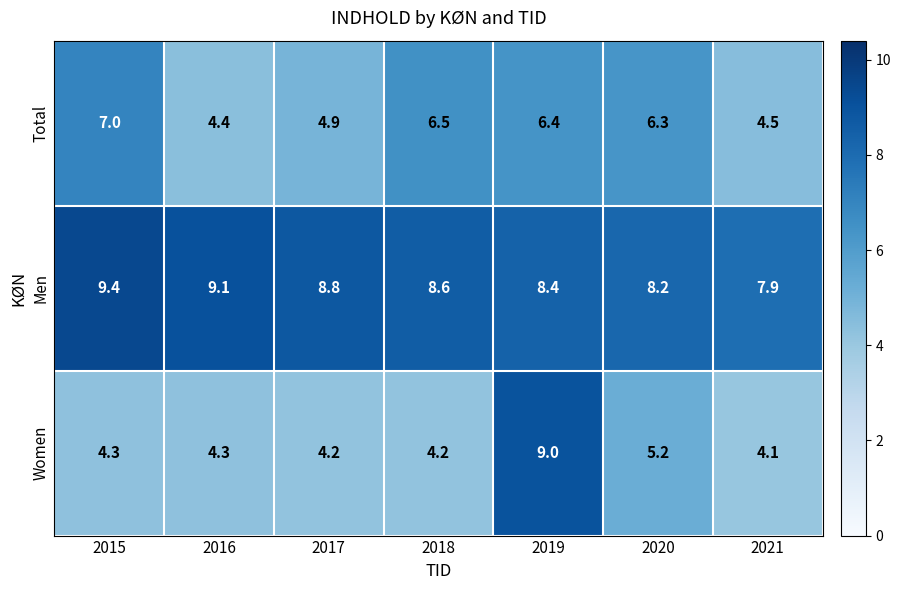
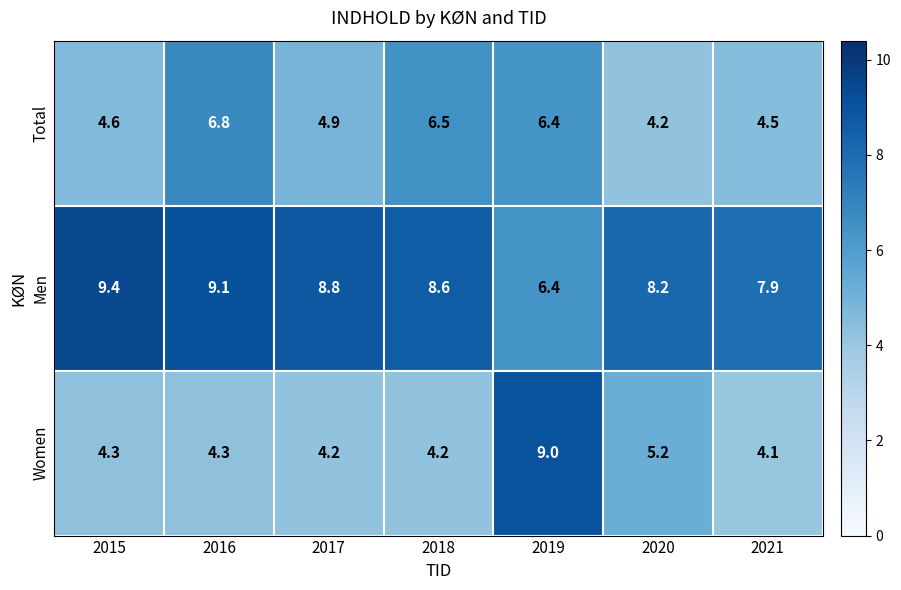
  {
    "Total": {
-     "2015": 7.0,
-     "2016": 4.4,
+     "2015": 4.6,
+     "2016": 6.8,
      "2017": 4.9,
      "2018": 6.5,
      "2019": 6.4,
-     "2020": 6.3,
+     "2020": 4.2,
      "2021": 4.5
    },
    "Men": {
      "2015": 9.4,
      "2016": 9.1,
      "2017": 8.8,
      "2018": 8.6,
-     "2019": 8.4,
+     "2019": 6.4,
      "2020": 8.2,
      "2021": 7.9
    },
    "Women": {
      "2015": 4.3,
      "2016": 4.3,
      "2017": 4.2,
      "2018": 4.2,
      "2019": 9.0,
      "2020": 5.2,
      "2021": 4.1
    }
  }
